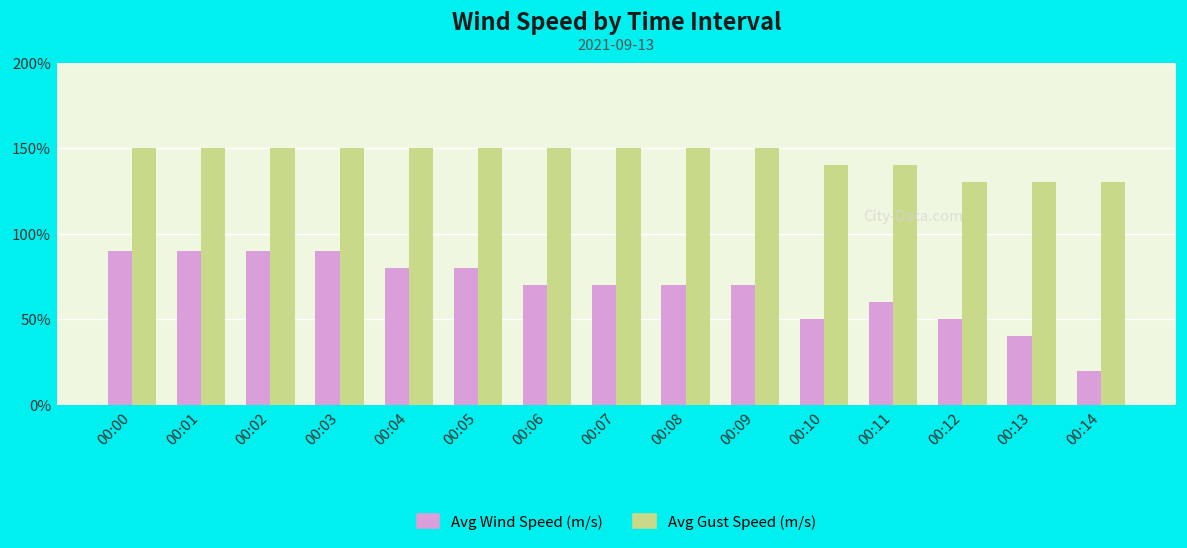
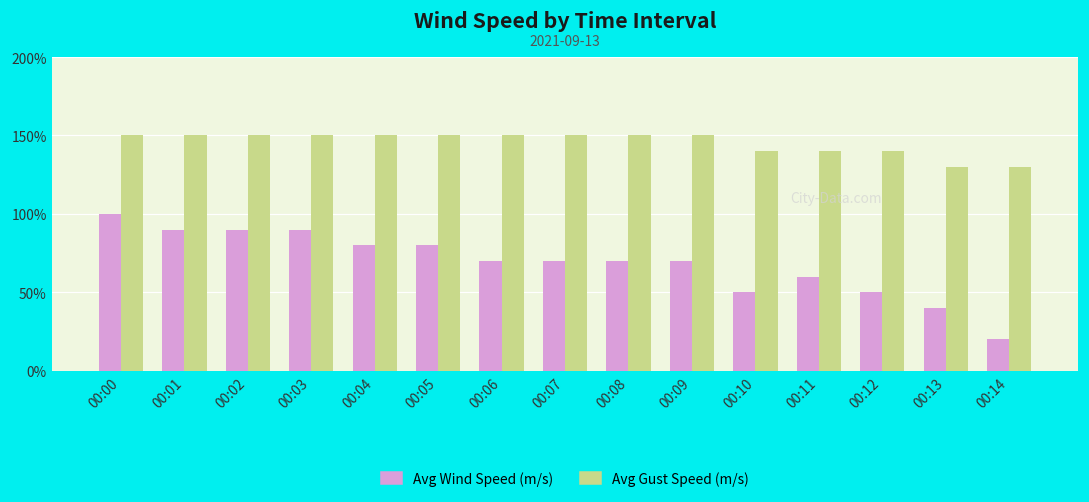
  {
    "Avg Wind Speed (m/s)": {
-     "00:00": "90%",
+     "00:00": "100%",
      "00:01": "90%",
      "00:02": "90%",
      "00:03": "90%",
      "00:04": "80%",
      "00:05": "80%",
      "00:06": "70%",
      "00:07": "70%",
      "00:08": "70%",
      "00:09": "70%",
      "00:10": "50%",
      "00:11": "60%",
      "00:12": "50%",
      "00:13": "40%",
      "00:14": "20%"
    },
    "Avg Gust Speed (m/s)": {
      "00:00": "150%",
      "00:01": "150%",
      "00:02": "150%",
      "00:03": "150%",
      "00:04": "150%",
      "00:05": "150%",
      "00:06": "150%",
      "00:07": "150%",
      "00:08": "150%",
      "00:09": "150%",
      "00:10": "140%",
      "00:11": "140%",
-     "00:12": "130%",
+     "00:12": "140%",
      "00:13": "130%",
      "00:14": "130%"
    }
  }
